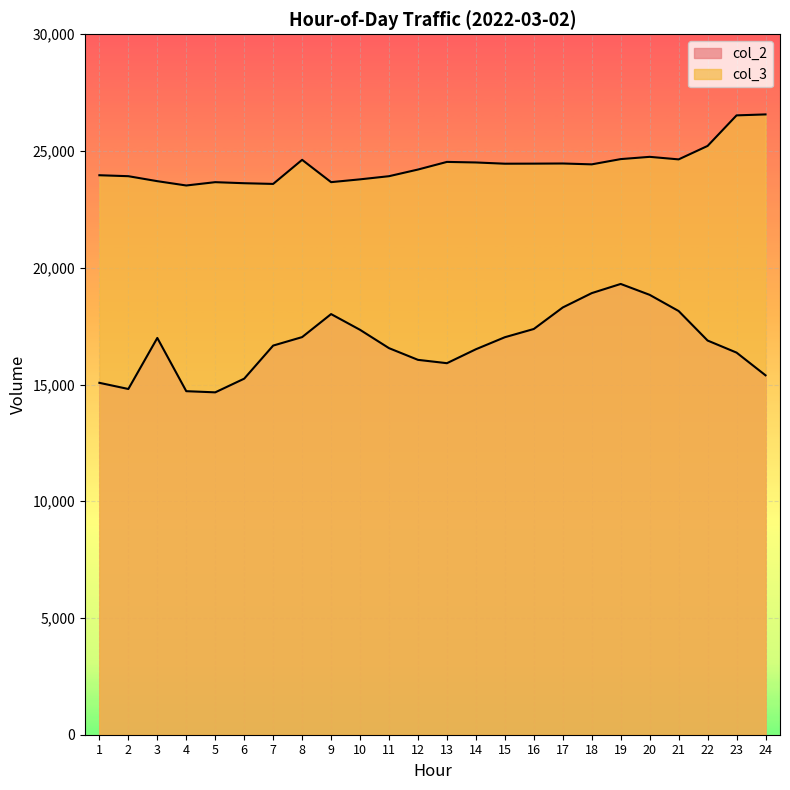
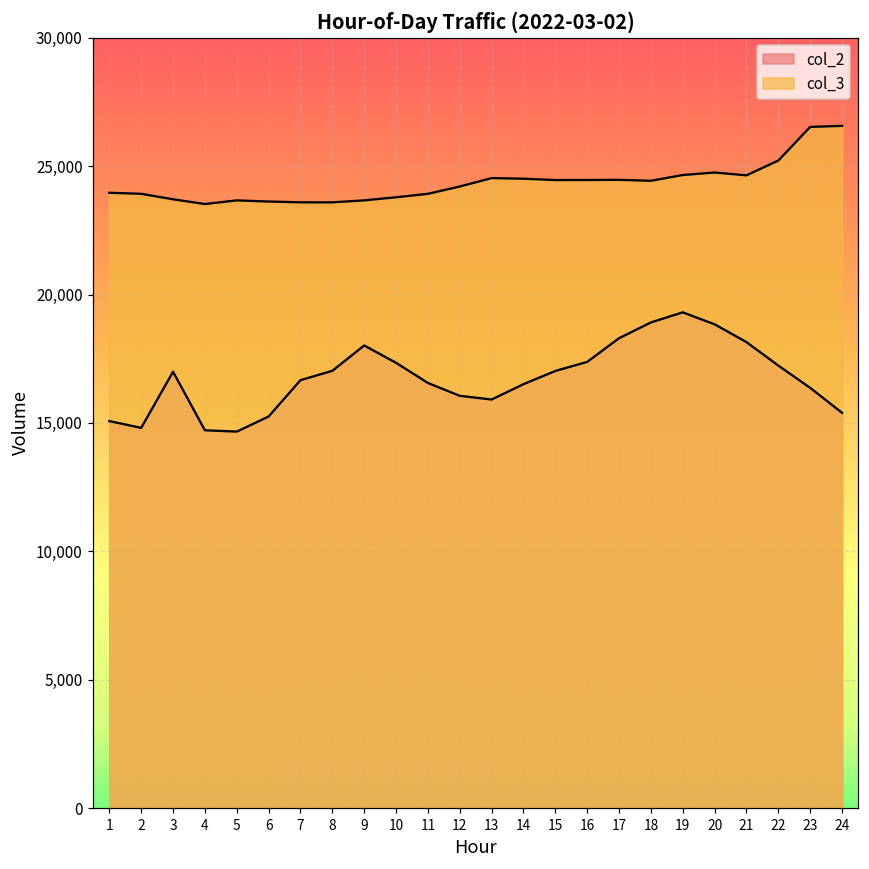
  {
    "col_2": {
      "1": "15,100",
      "2": "14,800",
      "3": "17,000",
      "4": "14,700",
      "5": "14,700",
      "6": "15,300",
      "7": "16,700",
      "8": "17,000",
      "9": "18,000",
      "10": "17,300",
      "11": "16,600",
      "12": "16,100",
      "13": "15,900",
      "14": "16,500",
      "15": "17,000",
      "16": "17,400",
      "17": "18,300",
      "18": "18,900",
      "19": "19,300",
      "20": "18,800",
      "21": "18,100",
-     "22": "16,900",
+     "22": "17,200",
      "23": "16,400",
      "24": "15,400"
    },
    "col_3": {
      "1": "24,000",
      "2": "23,900",
      "3": "23,700",
      "4": "23,500",
      "5": "23,700",
      "6": "23,600",
      "7": "23,600",
-     "8": "24,600",
+     "8": "23,600",
      "9": "23,700",
      "10": "23,800",
      "11": "23,900",
      "12": "24,200",
      "13": "24,500",
      "14": "24,500",
      "15": "24,500",
      "16": "24,500",
      "17": "24,500",
      "18": "24,400",
      "19": "24,700",
      "20": "24,800",
      "21": "24,600",
      "22": "25,200",
      "23": "26,500",
      "24": "26,600"
    }
  }
